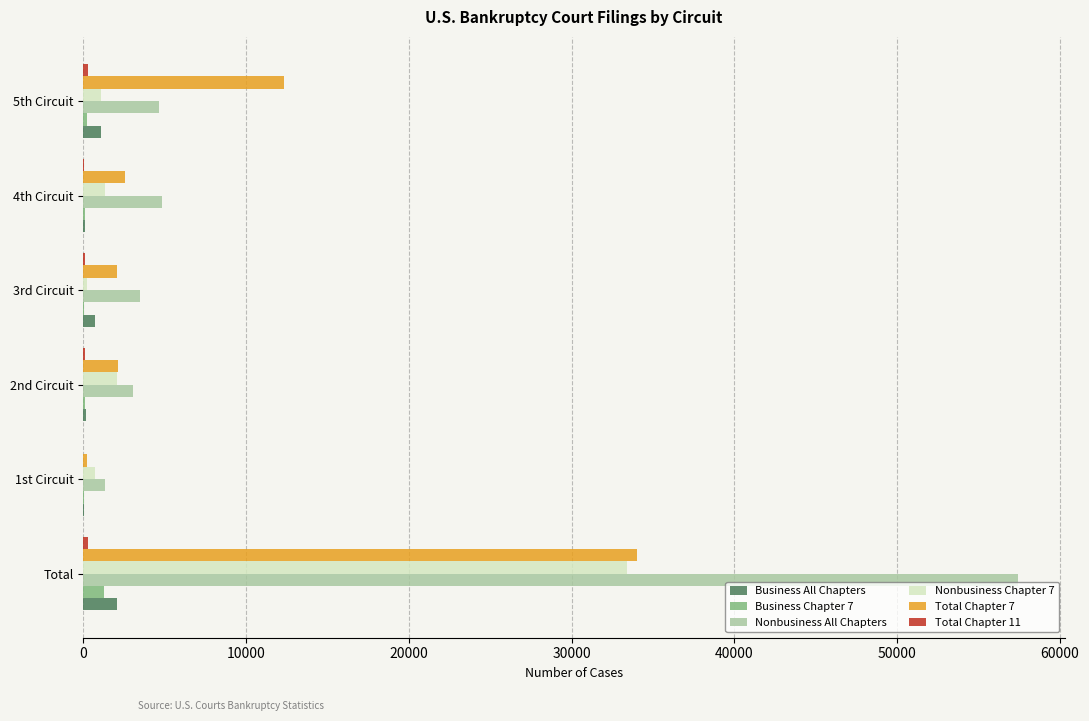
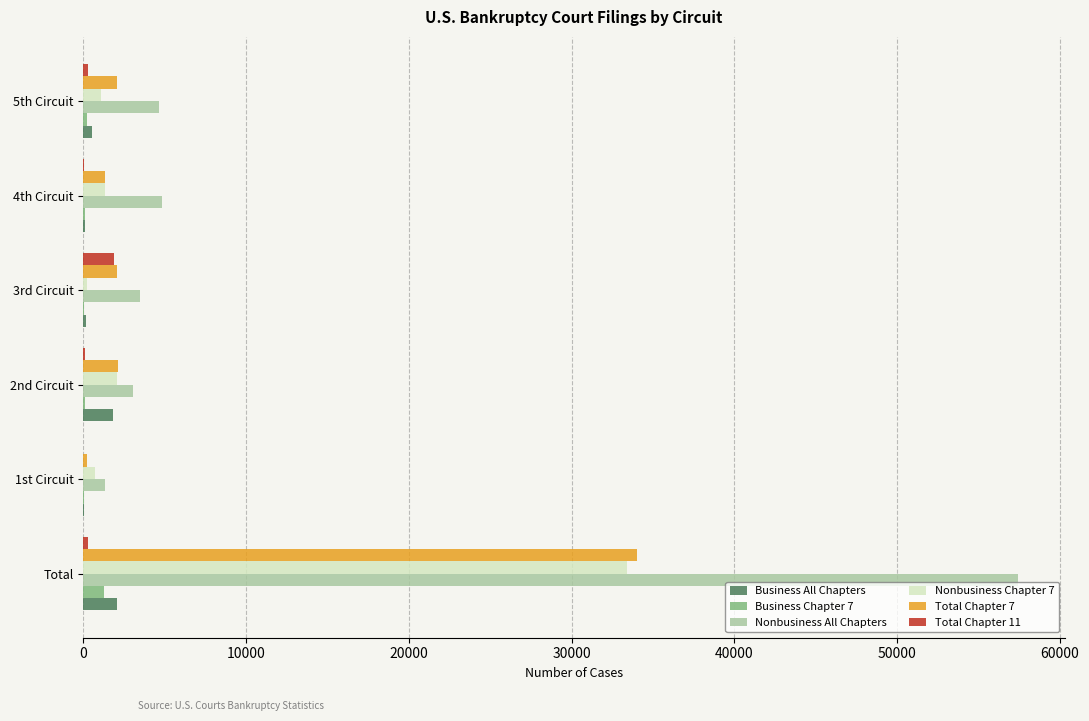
  {
    "Business All Chapters": {
-     "5th Circuit": 1100,
-     "3rd Circuit": 700,
-     "2nd Circuit": 200,
+     "5th Circuit": 500,
+     "3rd Circuit": 200,
+     "2nd Circuit": 1800,
      "Total": 2100
    },
    "Nonbusiness Chapter 7": {
      "5th Circuit": 1100,
      "4th Circuit": 1300,
      "3rd Circuit": 200,
      "2nd Circuit": 2000,
      "1st Circuit": 700,
      "Total": 33400
    },
    "Total Chapter 7": {
-     "5th Circuit": 12300,
-     "4th Circuit": 2600,
+     "5th Circuit": 2000,
+     "4th Circuit": 1300,
      "3rd Circuit": 2100,
      "2nd Circuit": 2100,
      "1st Circuit": 300,
      "Total": 34000
    },
    "Total Chapter 11": {
      "5th Circuit": 300,
-     "3rd Circuit": 100,
+     "3rd Circuit": 1900,
      "Total": 300
    }
  }
